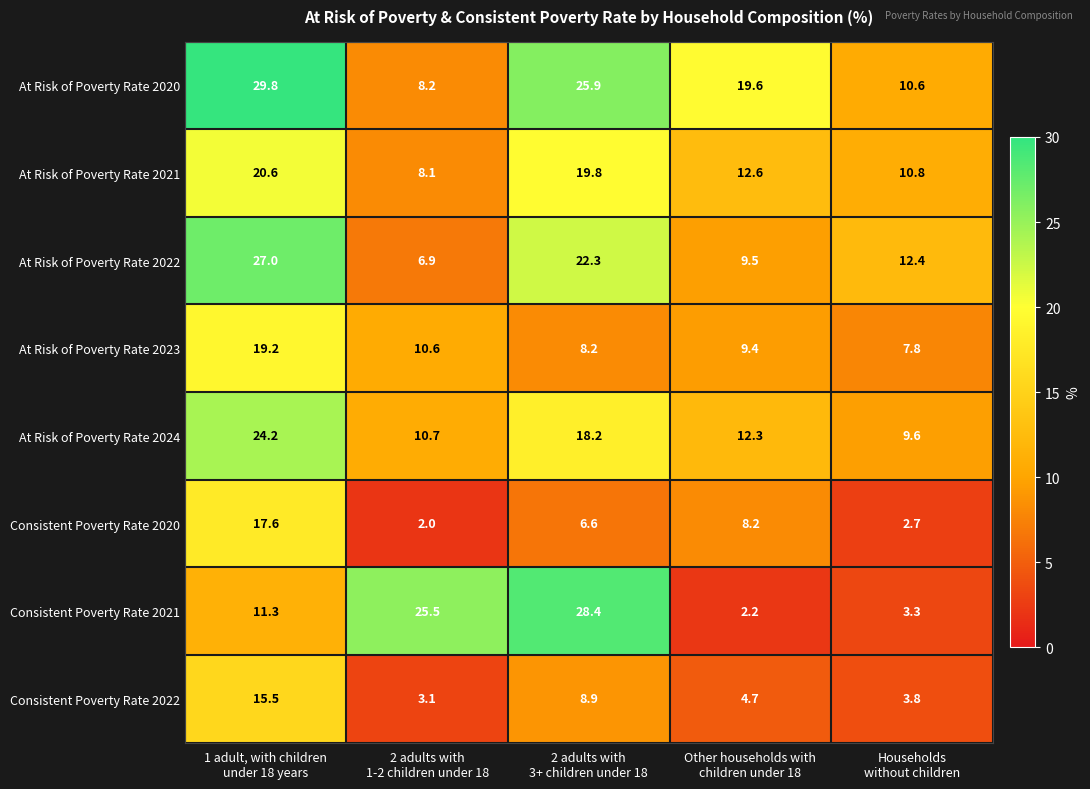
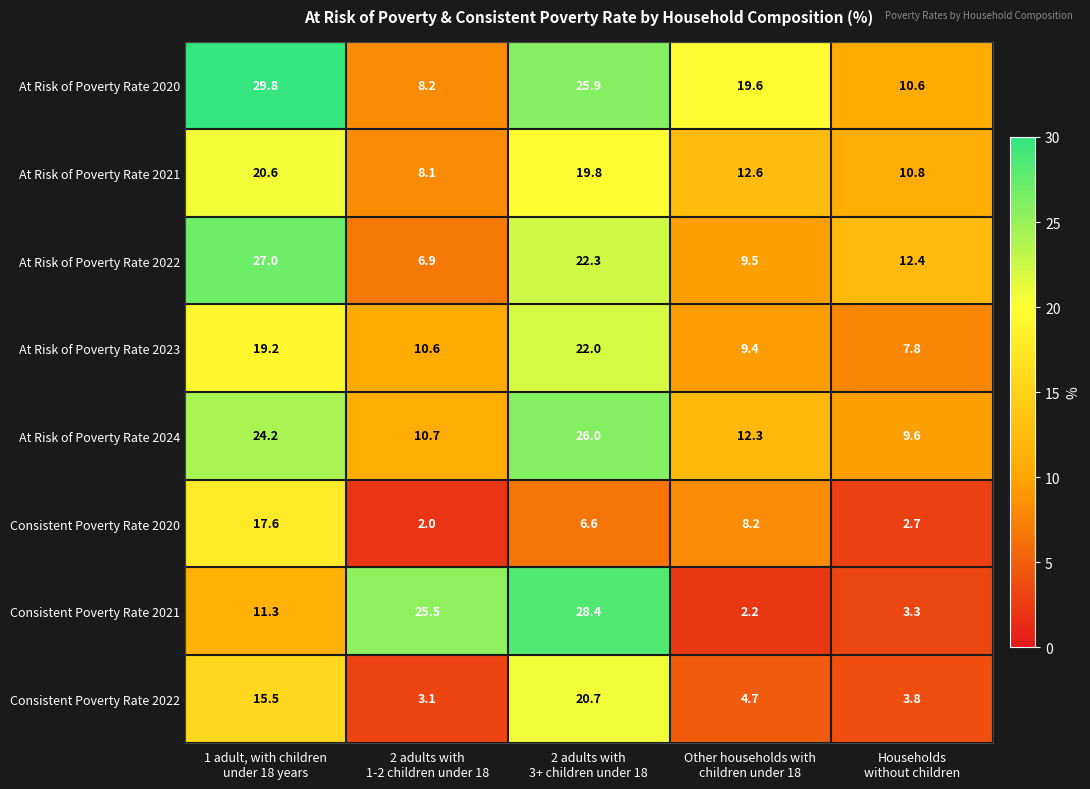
  {
    "At Risk of Poverty Rate 2020": {
      "1 adult, with children under 18 years": 29.8,
      "2 adults with 1-2 children under 18": 8.2,
      "2 adults with 3+ children under 18": 25.9,
      "Other households with children under 18": 19.6,
      "Households without children": 10.6
    },
    "At Risk of Poverty Rate 2021": {
      "1 adult, with children under 18 years": 20.6,
      "2 adults with 1-2 children under 18": 8.1,
      "2 adults with 3+ children under 18": 19.8,
      "Other households with children under 18": 12.6,
      "Households without children": 10.8
    },
    "At Risk of Poverty Rate 2022": {
      "1 adult, with children under 18 years": 27.0,
      "2 adults with 1-2 children under 18": 6.9,
      "2 adults with 3+ children under 18": 22.3,
      "Other households with children under 18": 9.5,
      "Households without children": 12.4
    },
    "At Risk of Poverty Rate 2023": {
      "1 adult, with children under 18 years": 19.2,
      "2 adults with 1-2 children under 18": 10.6,
-     "2 adults with 3+ children under 18": 8.2,
+     "2 adults with 3+ children under 18": 22.0,
      "Other households with children under 18": 9.4,
      "Households without children": 7.8
    },
    "At Risk of Poverty Rate 2024": {
      "1 adult, with children under 18 years": 24.2,
      "2 adults with 1-2 children under 18": 10.7,
-     "2 adults with 3+ children under 18": 18.2,
+     "2 adults with 3+ children under 18": 26.0,
      "Other households with children under 18": 12.3,
      "Households without children": 9.6
    },
    "Consistent Poverty Rate 2020": {
      "1 adult, with children under 18 years": 17.6,
      "2 adults with 1-2 children under 18": 2.0,
      "2 adults with 3+ children under 18": 6.6,
      "Other households with children under 18": 8.2,
      "Households without children": 2.7
    },
    "Consistent Poverty Rate 2021": {
      "1 adult, with children under 18 years": 11.3,
      "2 adults with 1-2 children under 18": 25.5,
      "2 adults with 3+ children under 18": 28.4,
      "Other households with children under 18": 2.2,
      "Households without children": 3.3
    },
    "Consistent Poverty Rate 2022": {
      "1 adult, with children under 18 years": 15.5,
      "2 adults with 1-2 children under 18": 3.1,
-     "2 adults with 3+ children under 18": 8.9,
+     "2 adults with 3+ children under 18": 20.7,
      "Other households with children under 18": 4.7,
      "Households without children": 3.8
    }
  }
